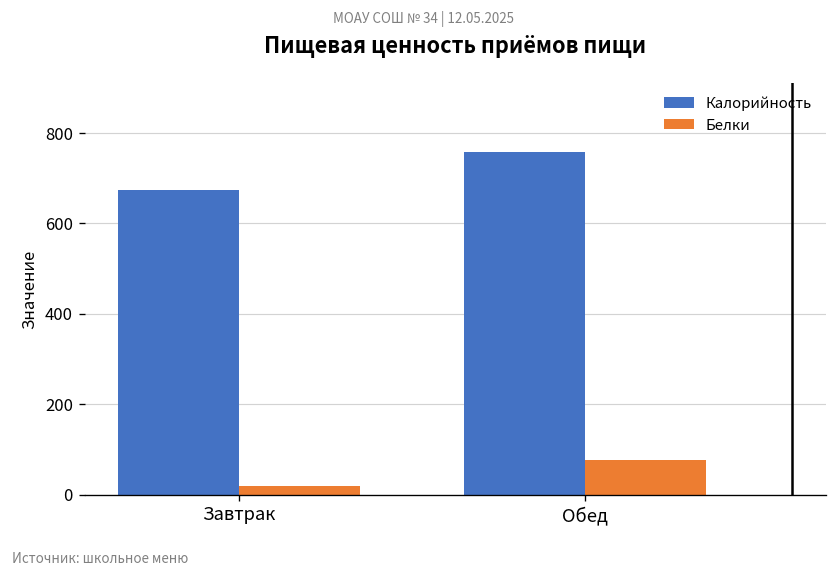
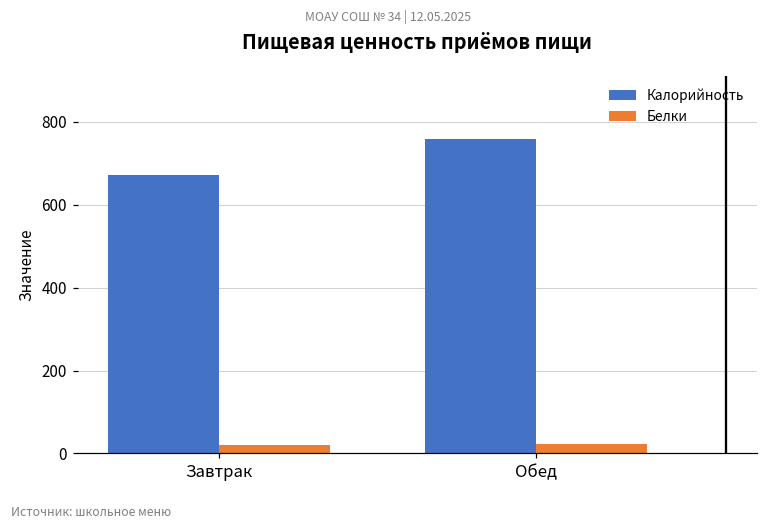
  {
    "Калорийность": {
      "Завтрак": 670,
      "Обед": 760
    },
    "Белки": {
      "Завтрак": 20,
-     "Обед": 80
+     "Обед": 20
    }
  }
